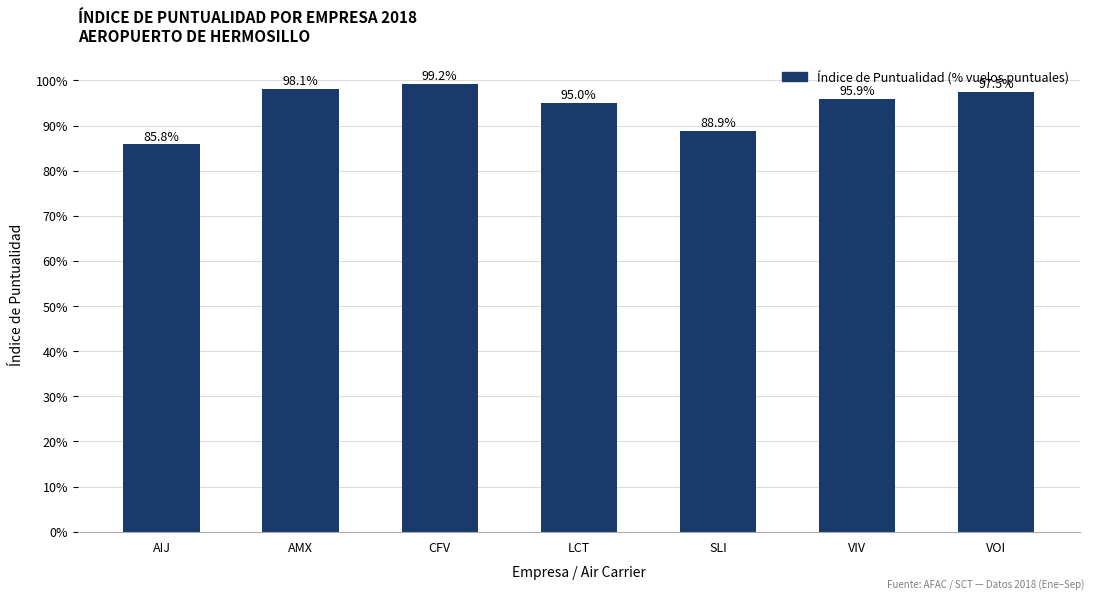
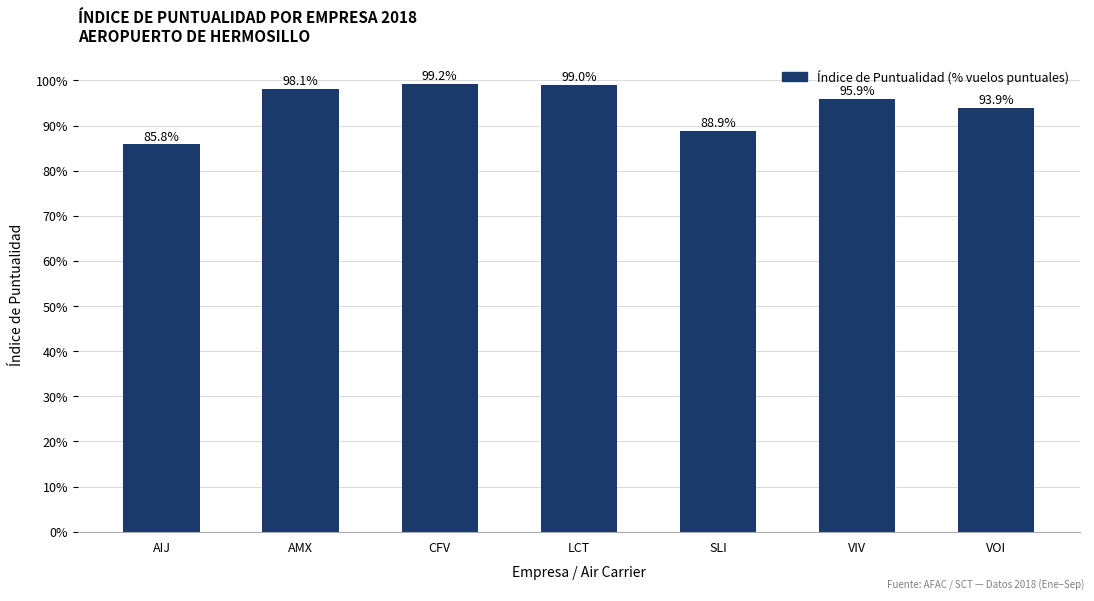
  {
    "AIJ": "85.8%",
    "AMX": "98.1%",
    "CFV": "99.2%",
-   "LCT": "95.0%",
+   "LCT": "99.0%",
    "SLI": "88.9%",
    "VIV": "95.9%",
-   "VOI": "97.5%"
+   "VOI": "93.9%"
  }
